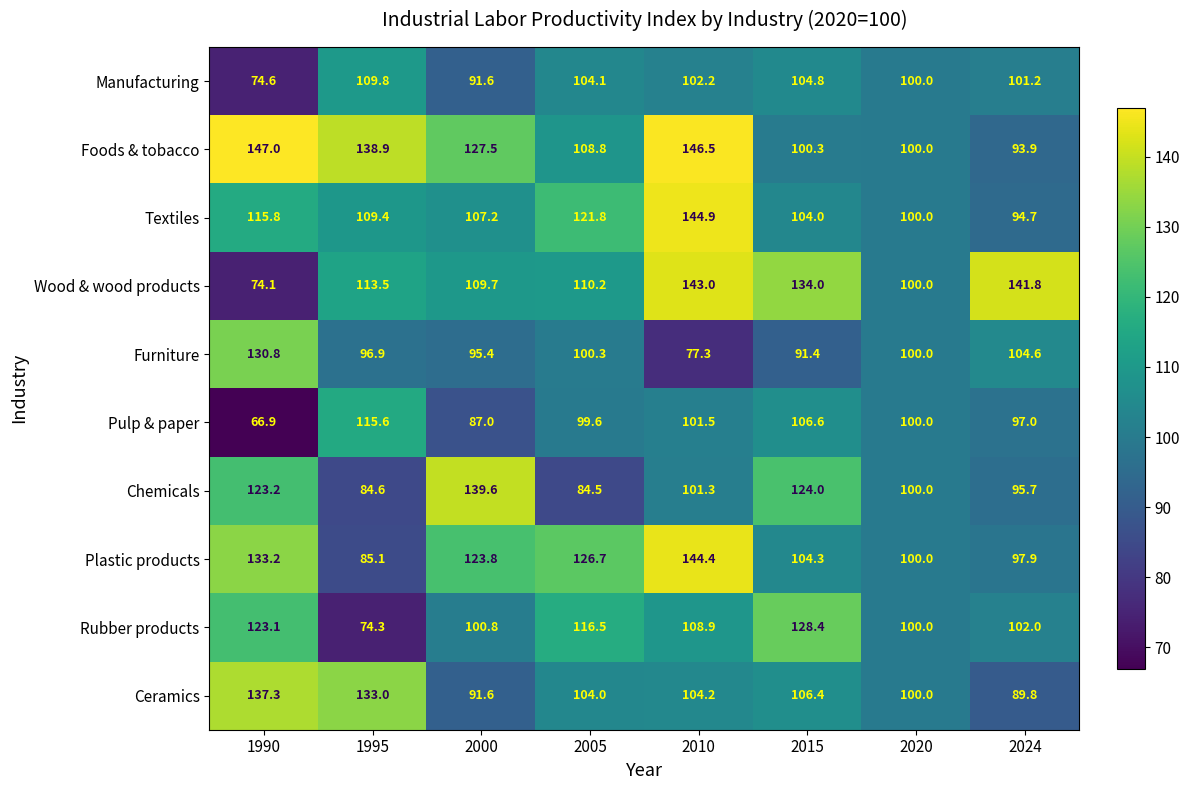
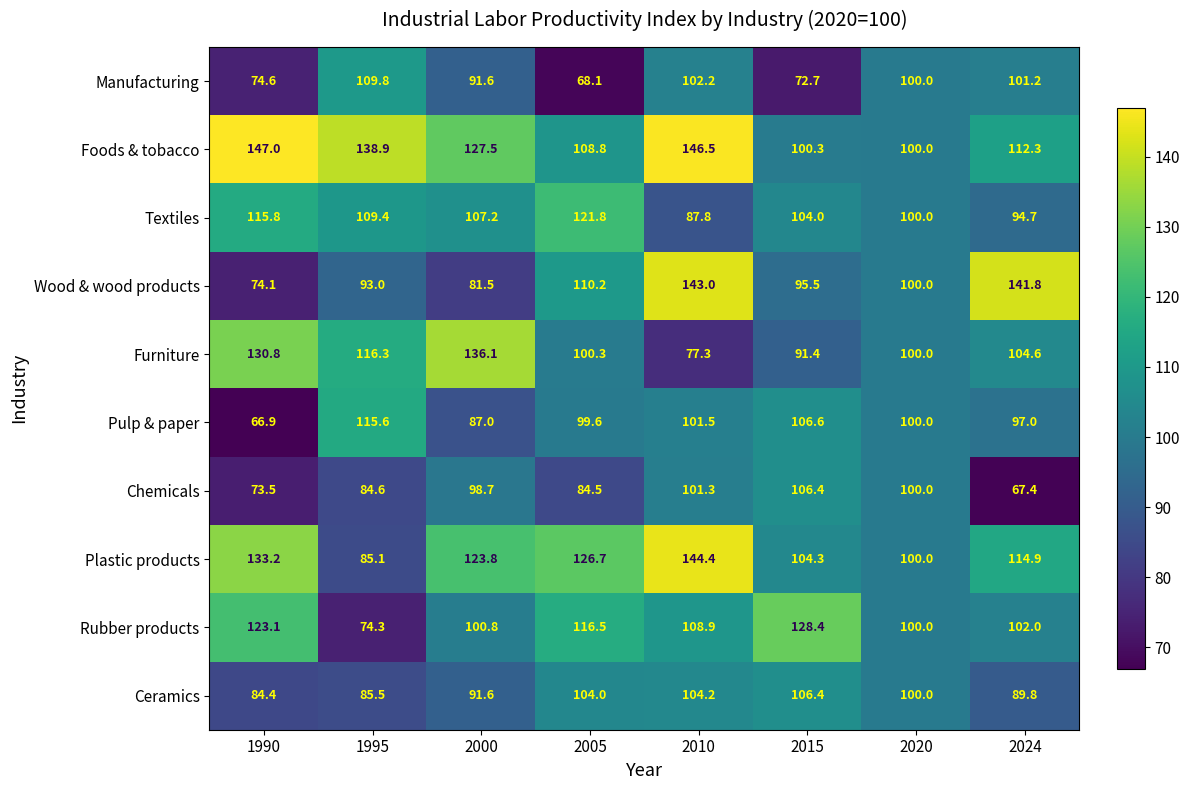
  {
    "Manufacturing": {
      "1990": 74.6,
      "1995": 109.8,
      "2000": 91.6,
-     "2005": 104.1,
+     "2005": 68.1,
      "2010": 102.2,
-     "2015": 104.8,
+     "2015": 72.7,
      "2020": 100.0,
      "2024": 101.2
    },
    "Foods & tobacco": {
      "1990": 147.0,
      "1995": 138.9,
      "2000": 127.5,
      "2005": 108.8,
      "2010": 146.5,
      "2015": 100.3,
      "2020": 100.0,
-     "2024": 93.9
+     "2024": 112.3
    },
    "Textiles": {
      "1990": 115.8,
      "1995": 109.4,
      "2000": 107.2,
      "2005": 121.8,
-     "2010": 144.9,
+     "2010": 87.8,
      "2015": 104.0,
      "2020": 100.0,
      "2024": 94.7
    },
    "Wood & wood products": {
      "1990": 74.1,
-     "1995": 113.5,
-     "2000": 109.7,
+     "1995": 93.0,
+     "2000": 81.5,
      "2005": 110.2,
      "2010": 143.0,
-     "2015": 134.0,
+     "2015": 95.5,
      "2020": 100.0,
      "2024": 141.8
    },
    "Furniture": {
      "1990": 130.8,
-     "1995": 96.9,
-     "2000": 95.4,
+     "1995": 116.3,
+     "2000": 136.1,
      "2005": 100.3,
      "2010": 77.3,
      "2015": 91.4,
      "2020": 100.0,
      "2024": 104.6
    },
    "Pulp & paper": {
      "1990": 66.9,
      "1995": 115.6,
      "2000": 87.0,
      "2005": 99.6,
      "2010": 101.5,
      "2015": 106.6,
      "2020": 100.0,
      "2024": 97.0
    },
    "Chemicals": {
-     "1990": 123.2,
+     "1990": 73.5,
      "1995": 84.6,
-     "2000": 139.6,
+     "2000": 98.7,
      "2005": 84.5,
      "2010": 101.3,
-     "2015": 124.0,
+     "2015": 106.4,
      "2020": 100.0,
-     "2024": 95.7
+     "2024": 67.4
    },
    "Plastic products": {
      "1990": 133.2,
      "1995": 85.1,
      "2000": 123.8,
      "2005": 126.7,
      "2010": 144.4,
      "2015": 104.3,
      "2020": 100.0,
-     "2024": 97.9
+     "2024": 114.9
    },
    "Rubber products": {
      "1990": 123.1,
      "1995": 74.3,
      "2000": 100.8,
      "2005": 116.5,
      "2010": 108.9,
      "2015": 128.4,
      "2020": 100.0,
      "2024": 102.0
    },
    "Ceramics": {
-     "1990": 137.3,
-     "1995": 133.0,
+     "1990": 84.4,
+     "1995": 85.5,
      "2000": 91.6,
      "2005": 104.0,
      "2010": 104.2,
      "2015": 106.4,
      "2020": 100.0,
      "2024": 89.8
    }
  }
